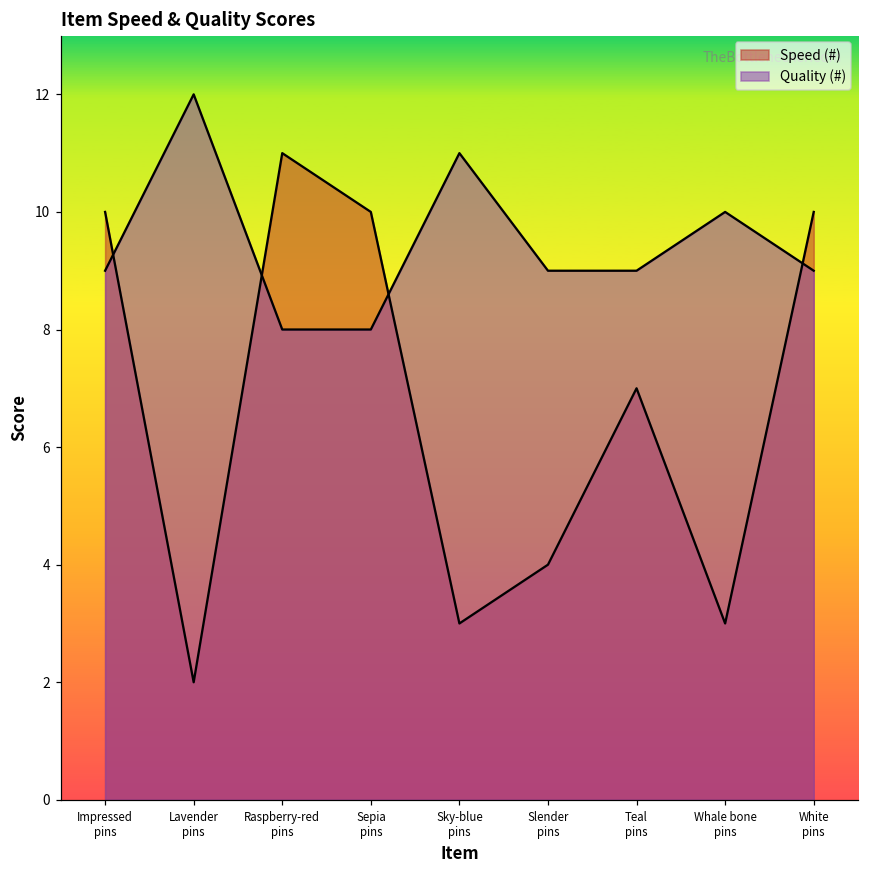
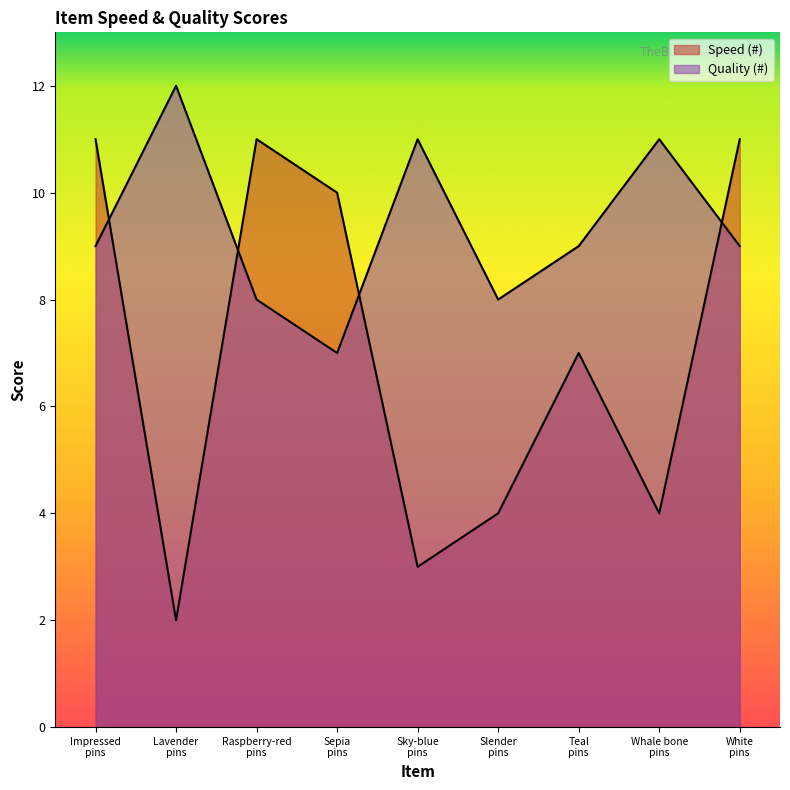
  {
    "Speed (#)": {
-     "Impressed pins": 10,
+     "Impressed pins": 11,
      "Lavender pins": 2,
      "Raspberry-red pins": 11,
      "Sepia pins": 10,
      "Sky-blue pins": 3,
      "Slender pins": 4,
      "Teal pins": 7,
-     "Whale bone pins": 3,
-     "White pins": 10
+     "Whale bone pins": 4,
+     "White pins": 11
    },
    "Quality (#)": {
      "Impressed pins": 9,
      "Lavender pins": 12,
      "Raspberry-red pins": 8,
-     "Sepia pins": 8,
+     "Sepia pins": 7,
      "Sky-blue pins": 11,
-     "Slender pins": 9,
+     "Slender pins": 8,
      "Teal pins": 9,
-     "Whale bone pins": 10,
+     "Whale bone pins": 11,
      "White pins": 9
    }
  }
